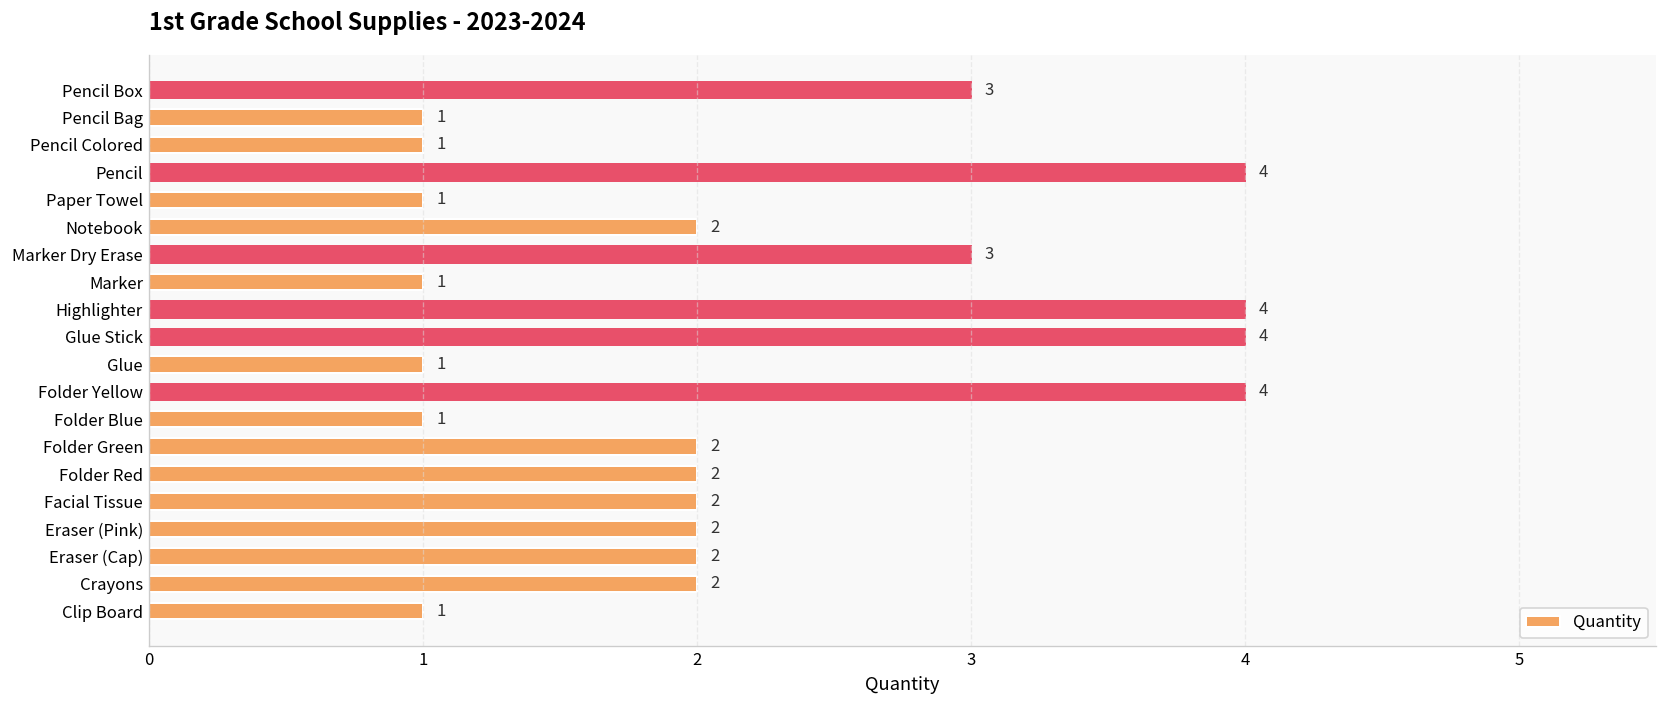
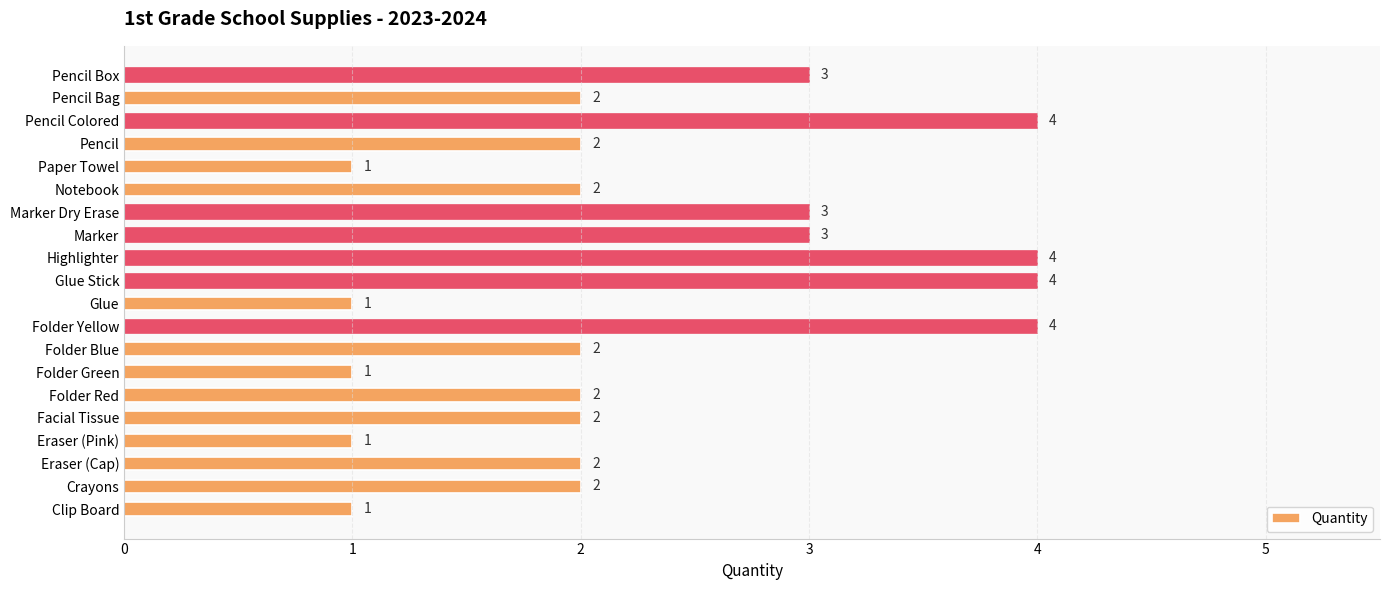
  {
    "Pencil Box": 3,
-   "Pencil Bag": 1,
-   "Pencil Colored": 1,
-   "Pencil": 4,
+   "Pencil Bag": 2,
+   "Pencil Colored": 4,
+   "Pencil": 2,
    "Paper Towel": 1,
    "Notebook": 2,
    "Marker Dry Erase": 3,
-   "Marker": 1,
+   "Marker": 3,
    "Highlighter": 4,
    "Glue Stick": 4,
    "Glue": 1,
    "Folder Yellow": 4,
-   "Folder Blue": 1,
-   "Folder Green": 2,
+   "Folder Blue": 2,
+   "Folder Green": 1,
    "Folder Red": 2,
    "Facial Tissue": 2,
-   "Eraser (Pink)": 2,
+   "Eraser (Pink)": 1,
    "Eraser (Cap)": 2,
    "Crayons": 2,
    "Clip Board": 1
  }
